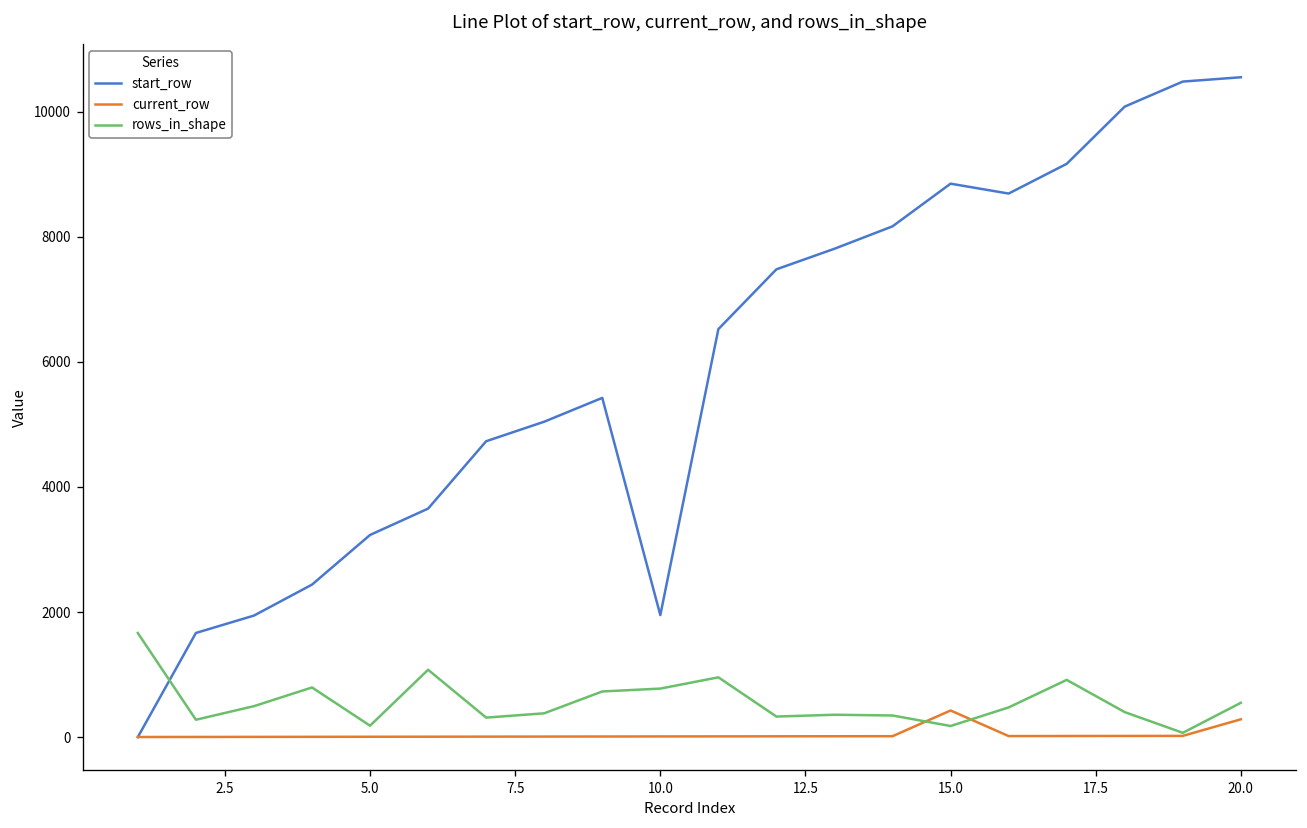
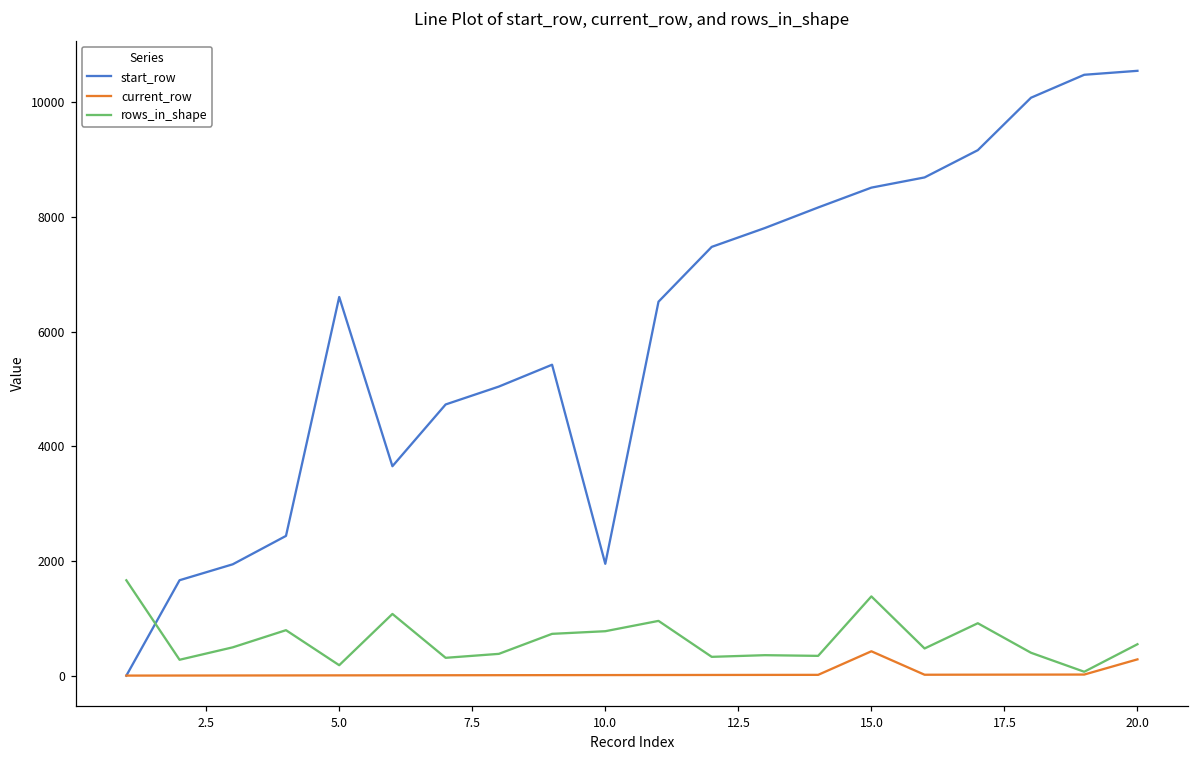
  {
    "start_row": {
-     "5.0": 3200,
+     "5.0": 6600,
      "10.0": 2000,
-     "15.0": 8800,
+     "15.0": 8500,
      "20.0": 10500
    },
    "current_row": {
      "5.0": 0,
      "10.0": 0,
      "15.0": 400,
      "20.0": 300
    },
    "rows_in_shape": {
      "5.0": 200,
      "10.0": 800,
-     "15.0": 200,
+     "15.0": 1400,
      "20.0": 500
    }
  }
